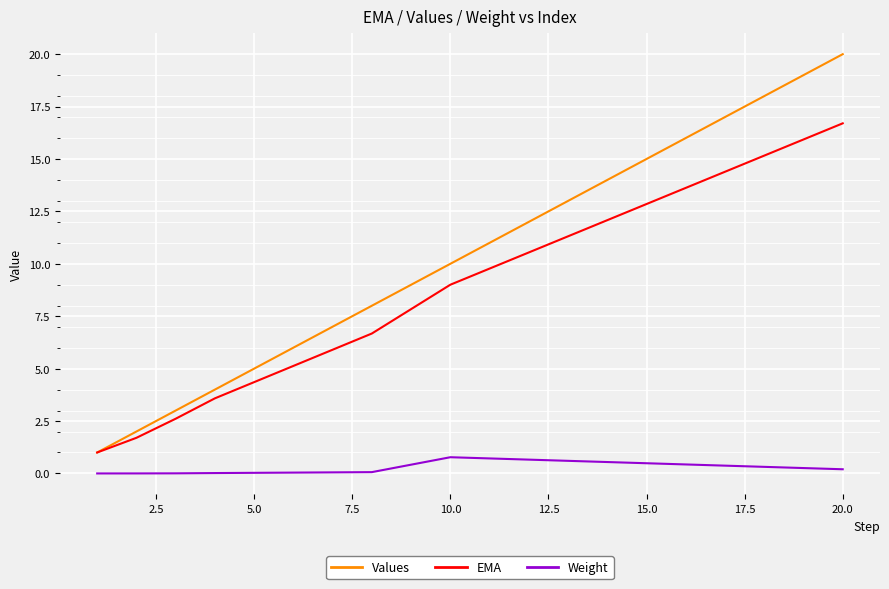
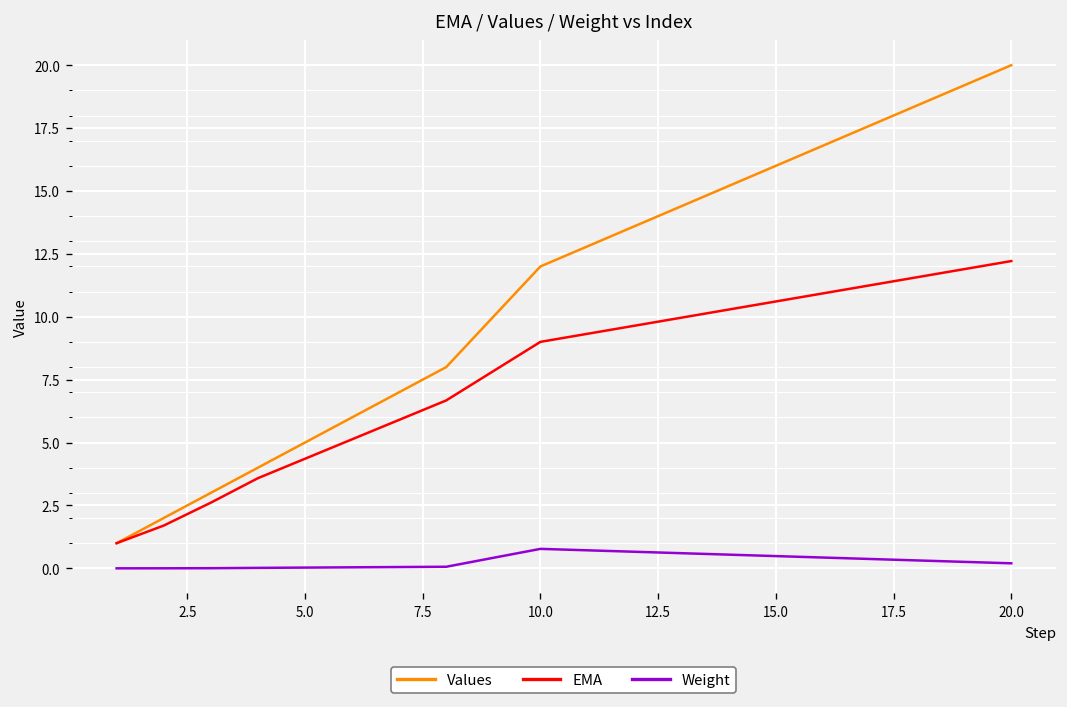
  {
    "Values": {
-     "10.0": 10,
+     "10.0": 12,
      "20.0": 20
    },
    "EMA": {
      "10.0": 9.0,
-     "20.0": 16.7
+     "20.0": 12.2
    },
    "Weight": {
      "10.0": 0.8,
      "20.0": 0.2
    }
  }
